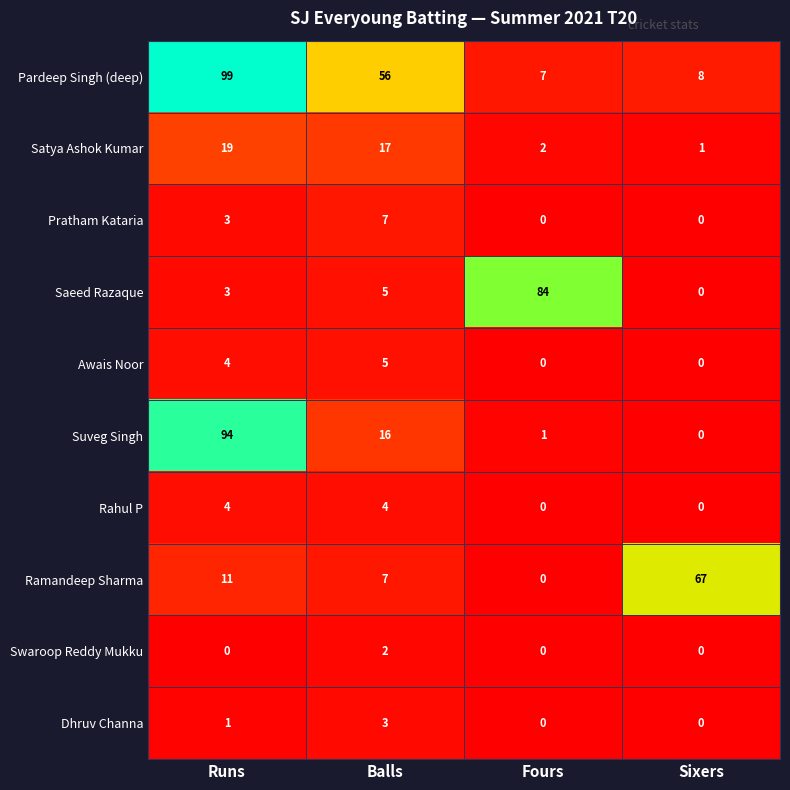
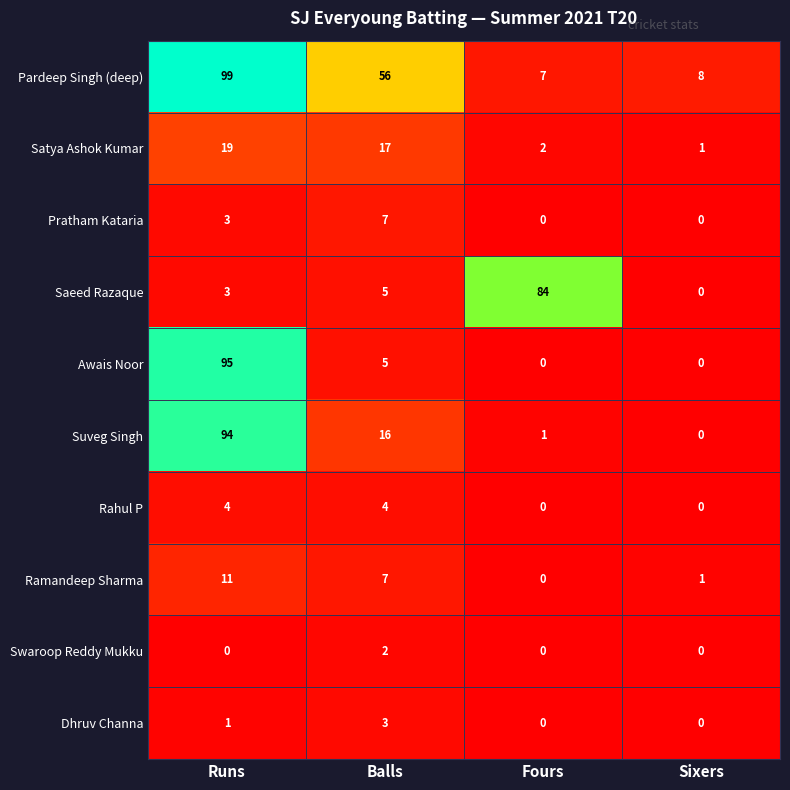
  {
    "Pardeep Singh (deep)": {
      "Runs": 99,
      "Balls": 56,
      "Fours": 7,
      "Sixers": 8
    },
    "Satya Ashok Kumar": {
      "Runs": 19,
      "Balls": 17,
      "Fours": 2,
      "Sixers": 1
    },
    "Pratham Kataria": {
      "Runs": 3,
      "Balls": 7,
      "Fours": 0,
      "Sixers": 0
    },
    "Saeed Razaque": {
      "Runs": 3,
      "Balls": 5,
      "Fours": 84,
      "Sixers": 0
    },
    "Awais Noor": {
-     "Runs": 4,
+     "Runs": 95,
      "Balls": 5,
      "Fours": 0,
      "Sixers": 0
    },
    "Suveg Singh": {
      "Runs": 94,
      "Balls": 16,
      "Fours": 1,
      "Sixers": 0
    },
    "Rahul P": {
      "Runs": 4,
      "Balls": 4,
      "Fours": 0,
      "Sixers": 0
    },
    "Ramandeep Sharma": {
      "Runs": 11,
      "Balls": 7,
      "Fours": 0,
-     "Sixers": 67
+     "Sixers": 1
    },
    "Swaroop Reddy Mukku": {
      "Runs": 0,
      "Balls": 2,
      "Fours": 0,
      "Sixers": 0
    },
    "Dhruv Channa": {
      "Runs": 1,
      "Balls": 3,
      "Fours": 0,
      "Sixers": 0
    }
  }
